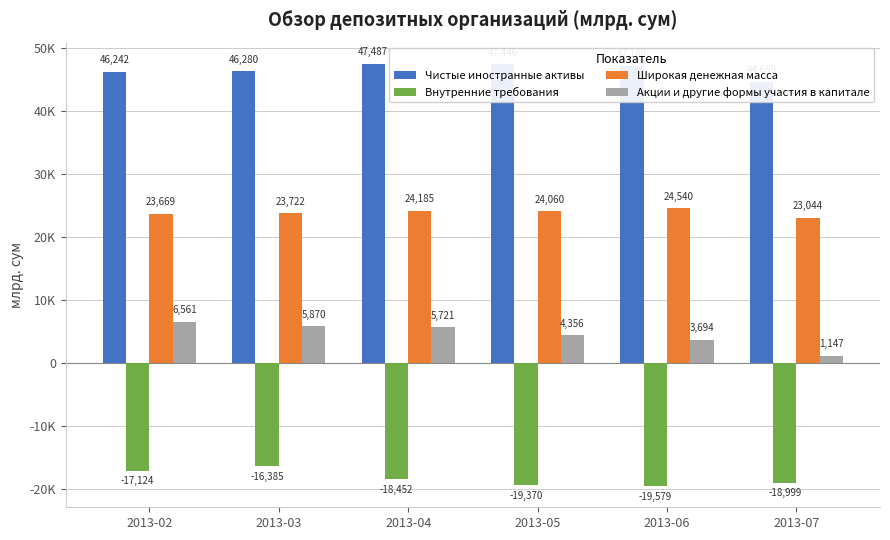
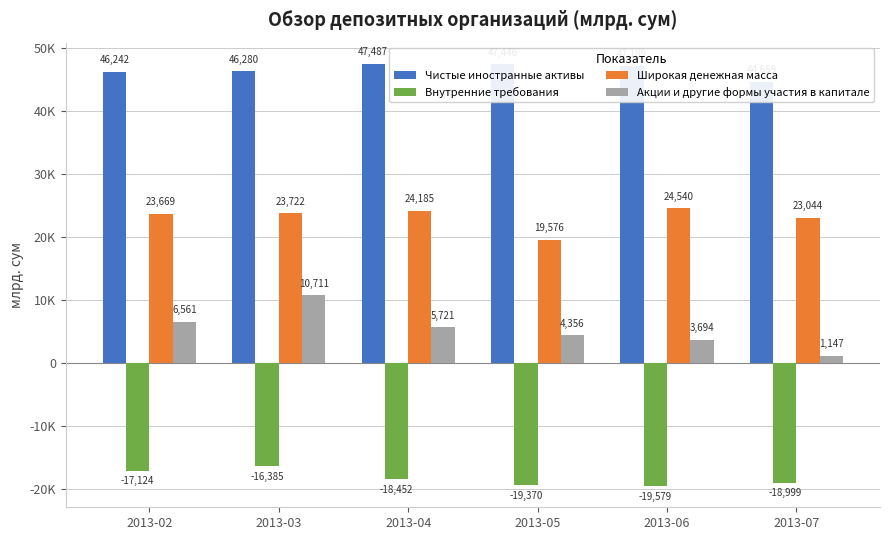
  {
    "Чистые иностранные активы": {
      "2013-02": "46,242",
      "2013-03": "46,280",
      "2013-04": "47,487"
    },
    "Внутренние требования": {
      "2013-02": "-17,124",
      "2013-03": "-16,385",
      "2013-04": "-18,452",
      "2013-05": "-19,370",
      "2013-06": "-19,579",
      "2013-07": "-18,999"
    },
    "Широкая денежная масса": {
      "2013-02": "23,669",
      "2013-03": "23,722",
      "2013-04": "24,185",
-     "2013-05": "24,060",
+     "2013-05": "19,576",
      "2013-06": "24,540",
      "2013-07": "23,044"
    },
    "Акции и другие формы участия в капитале": {
      "2013-02": "6,561",
-     "2013-03": "5,870",
+     "2013-03": "10,711",
      "2013-04": "5,721",
      "2013-05": "4,356",
      "2013-06": "3,694",
      "2013-07": "1,147"
    }
  }
